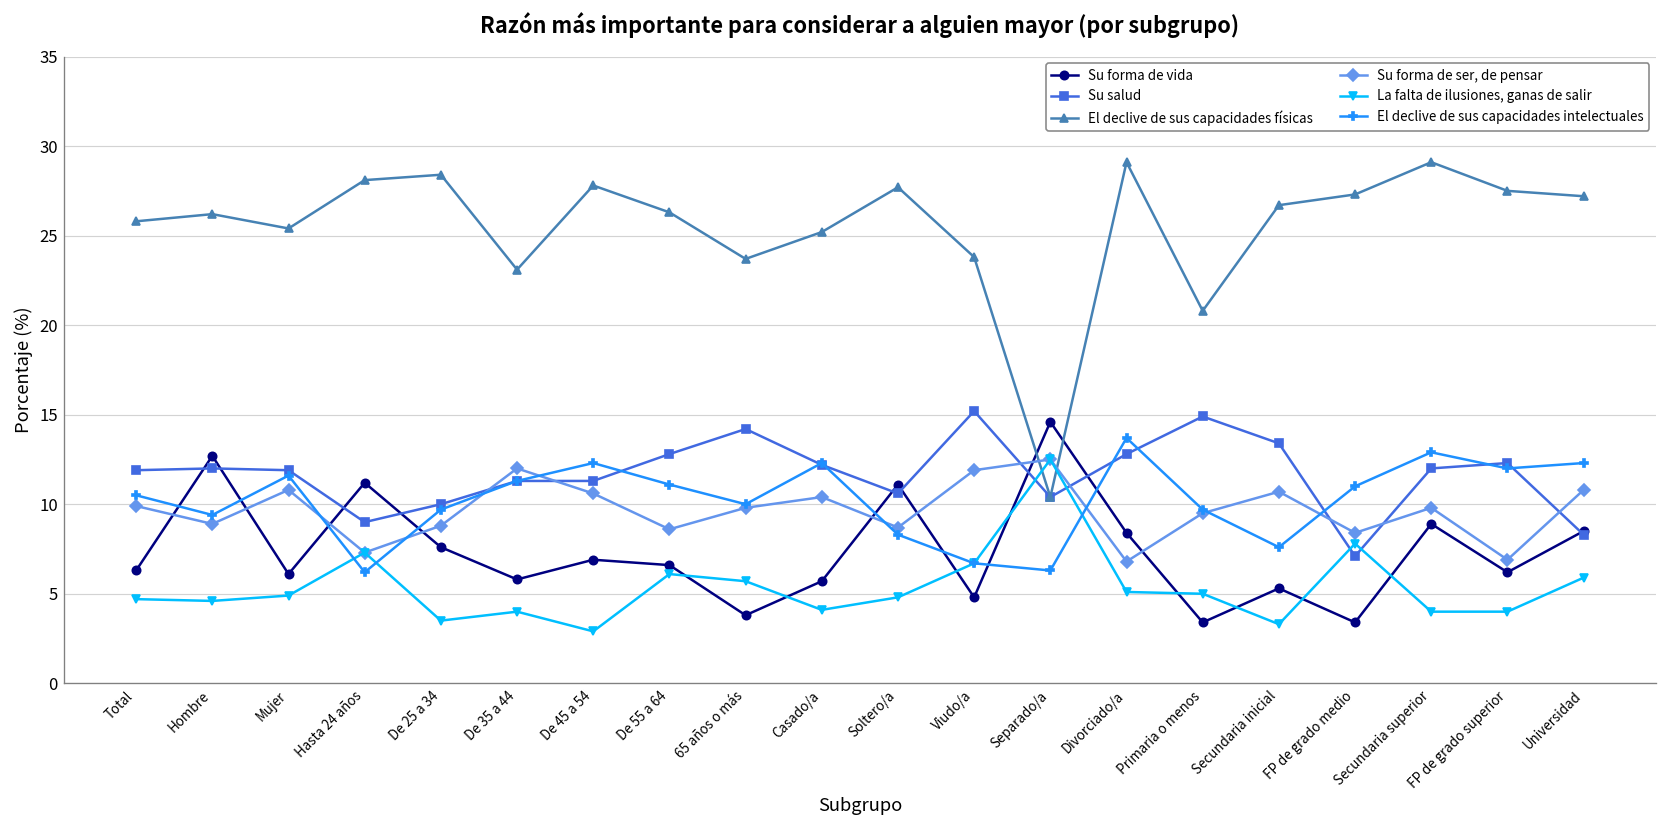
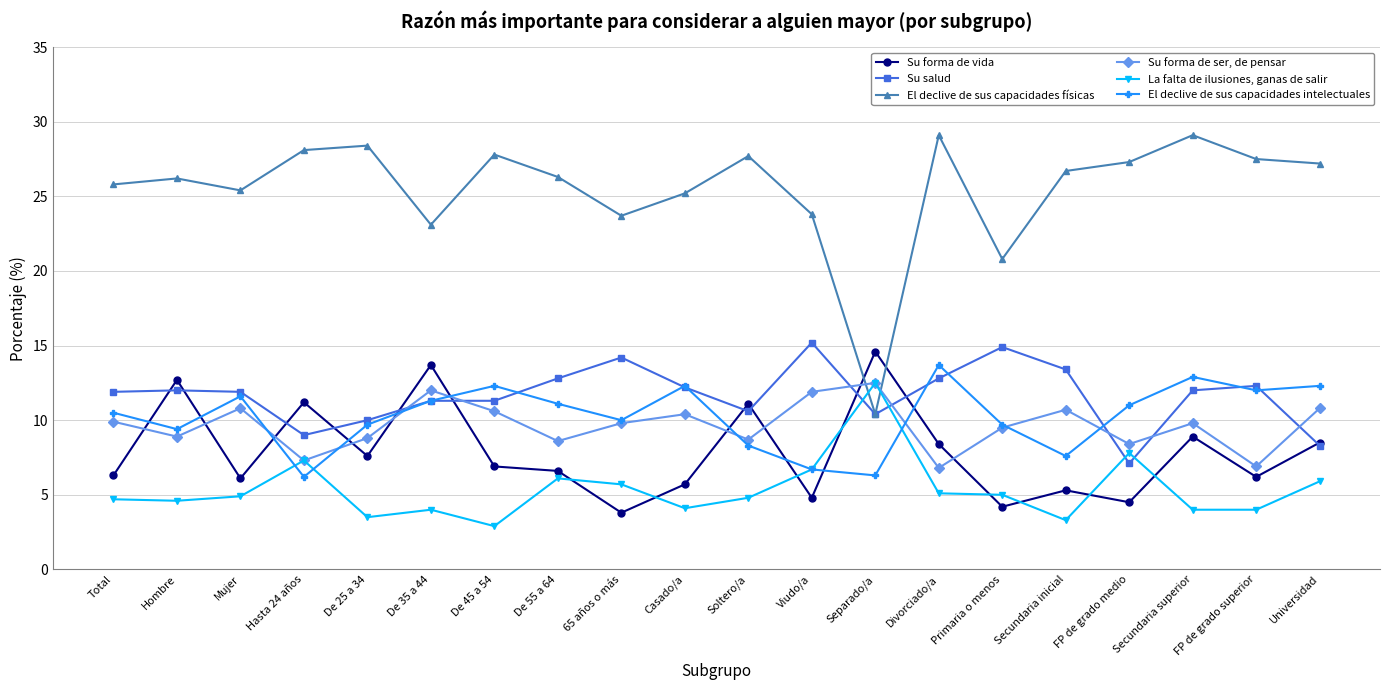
  {
    "Su forma de vida": {
      "Total": 6.3,
      "Hombre": 12.7,
      "Mujer": 6.1,
      "Hasta 24 años": 11.2,
      "De 25 a 34": 7.6,
-     "De 35 a 44": 5.8,
+     "De 35 a 44": 13.7,
      "De 45 a 54": 6.9,
      "De 55 a 64": 6.6,
      "65 años o más": 3.8,
      "Casado/a": 5.7,
      "Soltero/a": 11.1,
      "Viudo/a": 4.8,
      "Separado/a": 14.6,
      "Divorciado/a": 8.4,
-     "Primaria o menos": 3.4,
+     "Primaria o menos": 4.2,
      "Secundaria inicial": 5.3,
-     "FP de grado medio": 3.4,
+     "FP de grado medio": 4.5,
      "Secundaria superior": 8.9,
      "FP de grado superior": 6.2,
      "Universidad": 8.5
    }
  }
